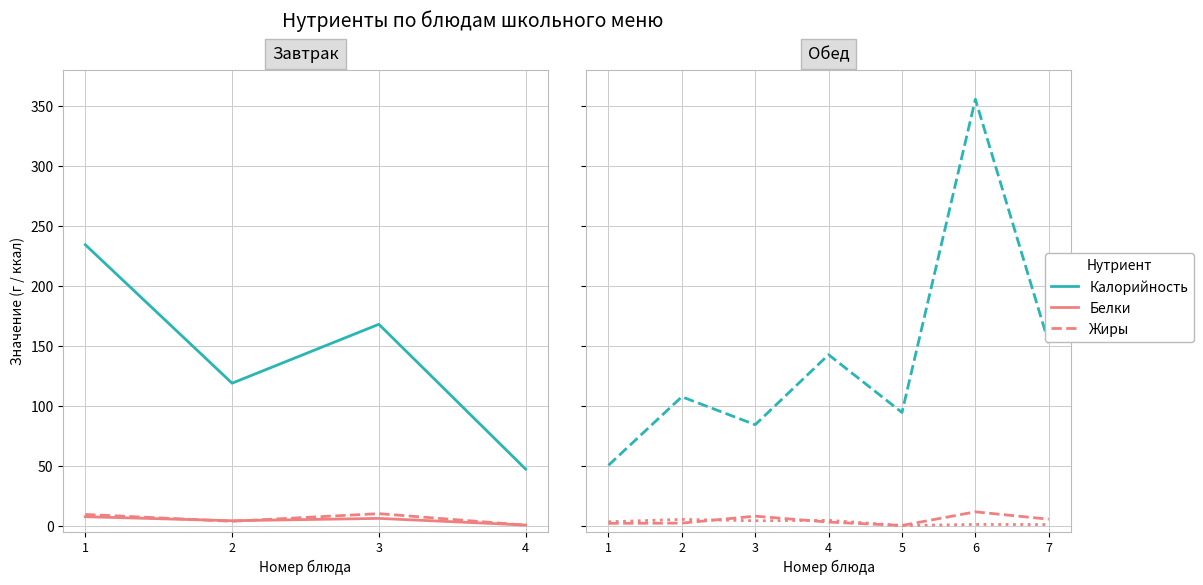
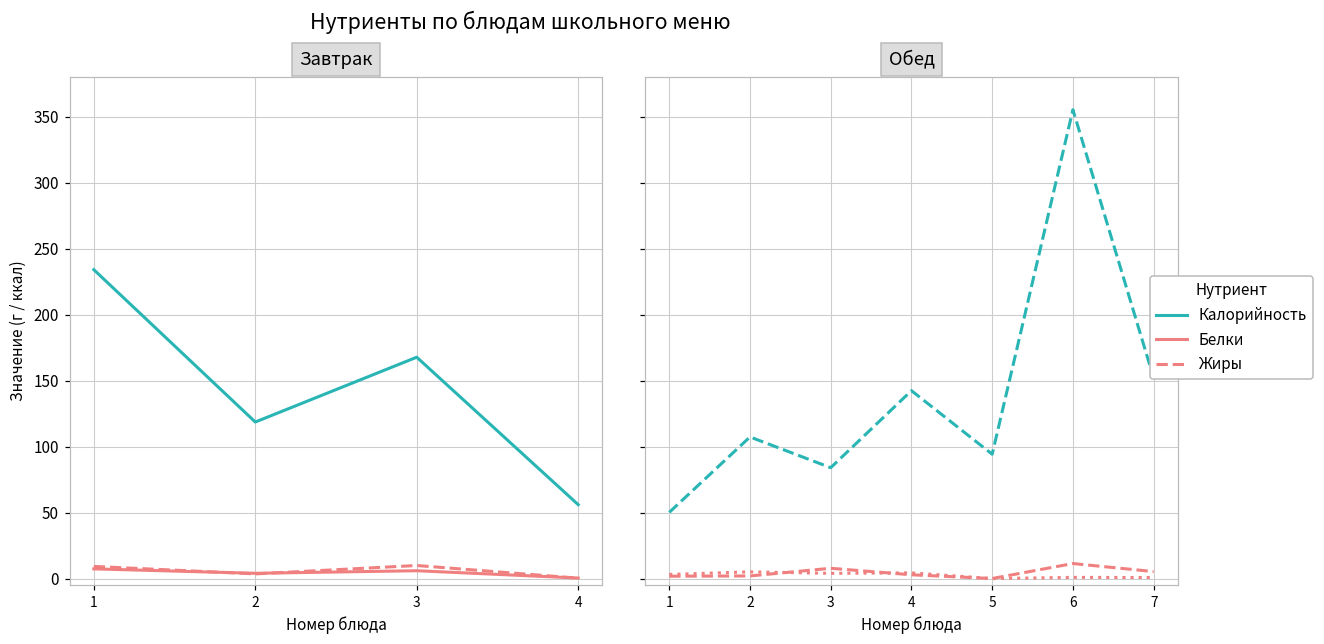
  {
    "Завтрак": {
      "Калорийность": {
        "1": 234,
        "2": 119,
        "3": 168,
-       "4": 47
+       "4": 56
      }
    }
  }
